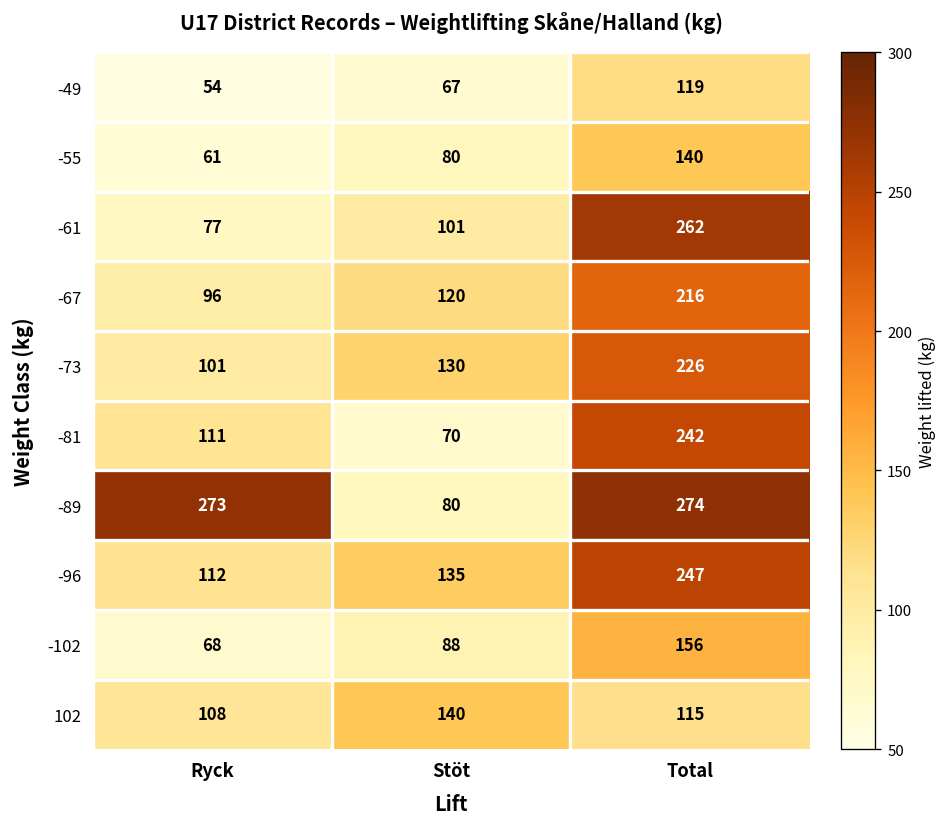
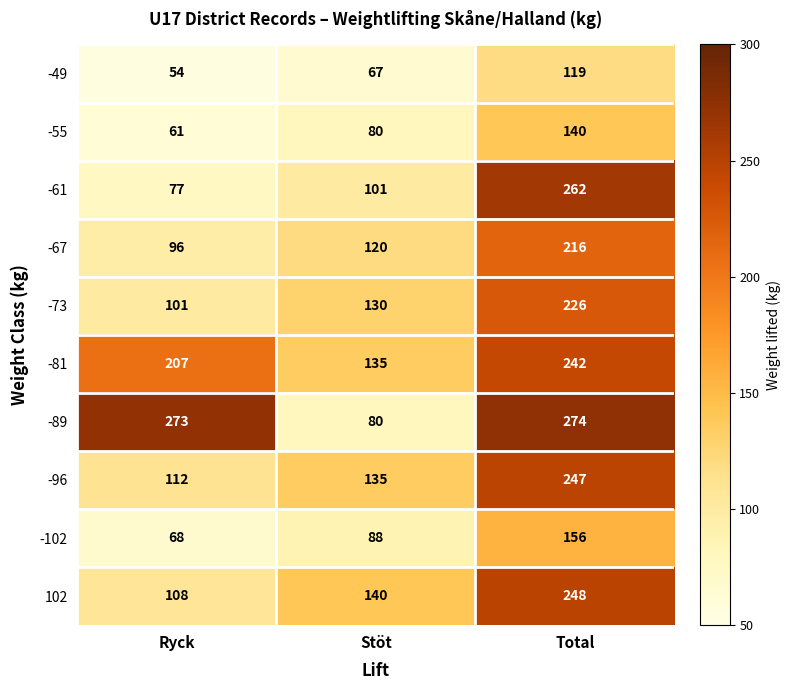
  {
    "-49": {
      "Ryck": 54,
      "Stöt": 67,
      "Total": 119
    },
    "-55": {
      "Ryck": 61,
      "Stöt": 80,
      "Total": 140
    },
    "-61": {
      "Ryck": 77,
      "Stöt": 101,
      "Total": 262
    },
    "-67": {
      "Ryck": 96,
      "Stöt": 120,
      "Total": 216
    },
    "-73": {
      "Ryck": 101,
      "Stöt": 130,
      "Total": 226
    },
    "-81": {
-     "Ryck": 111,
-     "Stöt": 70,
+     "Ryck": 207,
+     "Stöt": 135,
      "Total": 242
    },
    "-89": {
      "Ryck": 273,
      "Stöt": 80,
      "Total": 274
    },
    "-96": {
      "Ryck": 112,
      "Stöt": 135,
      "Total": 247
    },
    "-102": {
      "Ryck": 68,
      "Stöt": 88,
      "Total": 156
    },
    "102": {
      "Ryck": 108,
      "Stöt": 140,
-     "Total": 115
+     "Total": 248
    }
  }
